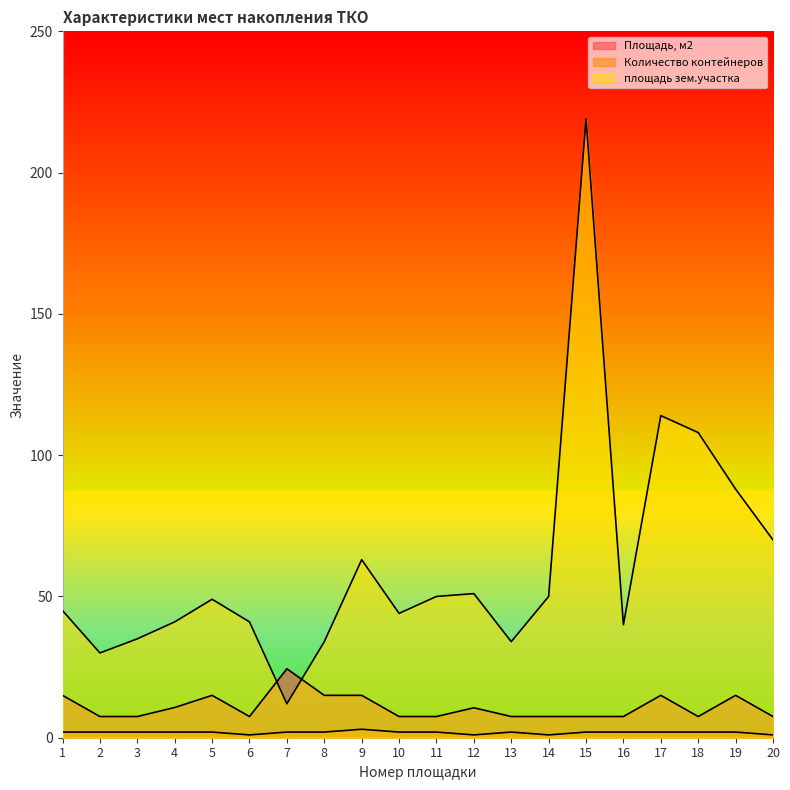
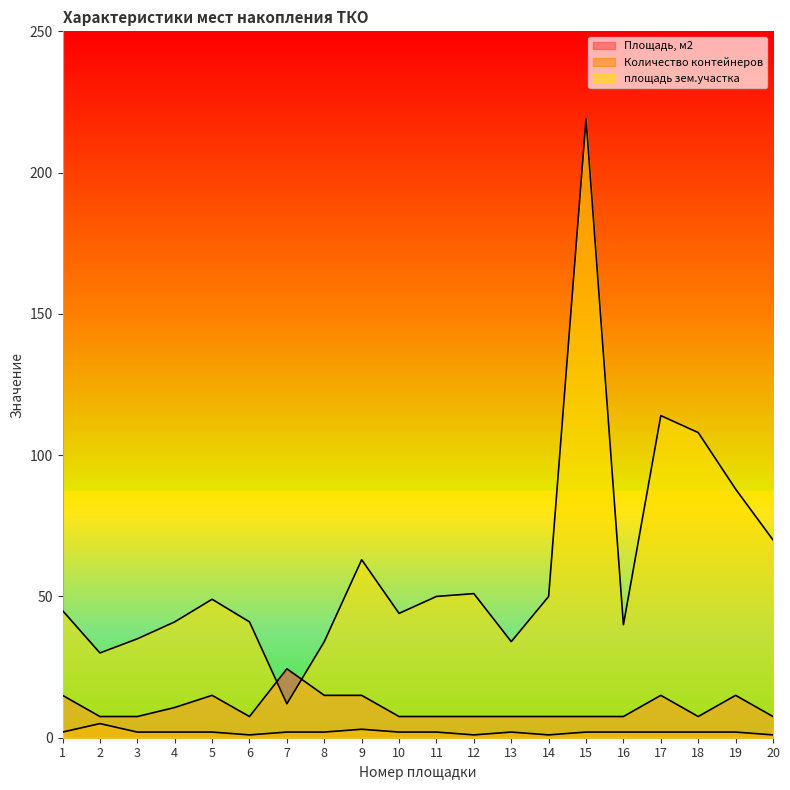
  {
    "Площадь, м2": {
      "1": 15,
      "2": 8,
      "3": 8,
      "4": 11,
      "5": 15,
      "6": 8,
      "7": 24,
      "8": 15,
      "9": 15,
      "10": 8,
      "11": 8,
-     "12": 11,
+     "12": 8,
      "13": 8,
      "14": 8,
      "15": 8,
      "16": 8,
      "17": 15,
      "18": 8,
      "19": 15,
      "20": 8
    },
    "Количество контейнеров": {
      "1": 2,
-     "2": 2,
+     "2": 5,
      "3": 2,
      "4": 2,
      "5": 2,
      "6": 1,
      "7": 2,
      "8": 2,
      "9": 3,
      "10": 2,
      "11": 2,
      "12": 1,
      "13": 2,
      "14": 1,
      "15": 2,
      "16": 2,
      "17": 2,
      "18": 2,
      "19": 2,
      "20": 1
    },
    "площадь зем.участка": {
      "1": 45,
      "2": 30,
      "3": 35,
      "4": 41,
      "5": 49,
      "6": 41,
      "7": 12,
      "8": 34,
      "9": 63,
      "10": 44,
      "11": 50,
      "12": 51,
      "13": 34,
      "14": 50,
      "15": 219,
      "16": 40,
      "17": 114,
      "18": 108,
      "19": 88,
      "20": 70
    }
  }
